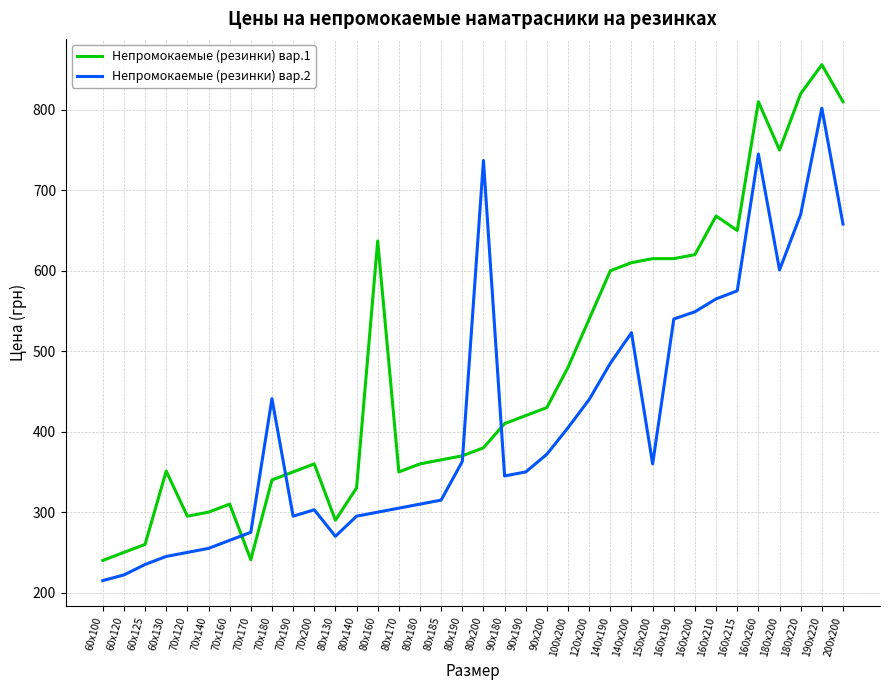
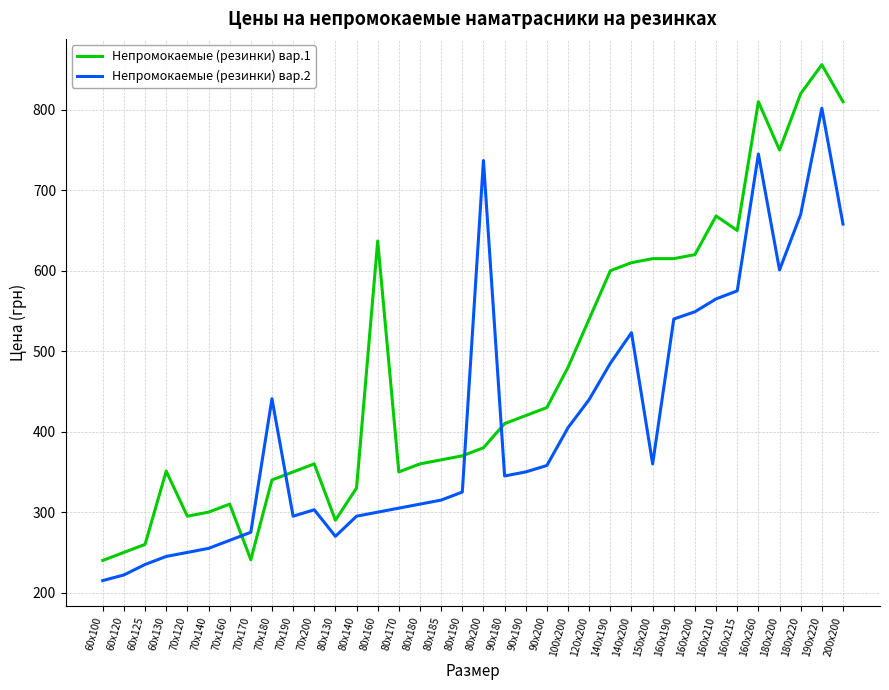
  {
    "Непромокаемые (резинки) вар.1": {
      "60х100": 240,
      "60х120": 250,
      "60х125": 260,
      "60х130": 350,
      "70х120": 300,
      "70х140": 300,
      "70х160": 310,
      "70х170": 240,
      "70х180": 340,
      "70х190": 350,
      "70х200": 360,
      "80х130": 290,
      "80х140": 330,
      "80х160": 640,
      "80х170": 350,
      "80х180": 360,
      "80х185": 370,
      "80х190": 370,
      "80х200": 380,
      "90х180": 410,
      "90х190": 420,
      "90х200": 430,
      "100х200": 480,
      "120х200": 540,
      "140х190": 600,
      "140х200": 610,
      "150х200": 620,
      "160х190": 620,
      "160х200": 620,
      "160х210": 670,
      "160х215": 650,
      "160х260": 810,
      "180х200": 750,
      "180х220": 820,
      "190х220": 860,
      "200х200": 810
    },
    "Непромокаемые (резинки) вар.2": {
      "60х100": 220,
      "60х120": 220,
      "60х125": 240,
      "60х130": 250,
      "70х120": 250,
      "70х140": 260,
      "70х160": 270,
      "70х170": 280,
      "70х180": 440,
      "70х190": 300,
      "70х200": 300,
      "80х130": 270,
      "80х140": 300,
      "80х160": 300,
      "80х170": 310,
      "80х180": 310,
      "80х185": 320,
-     "80х190": 360,
+     "80х190": 330,
      "80х200": 740,
      "90х180": 350,
      "90х190": 350,
-     "90х200": 370,
+     "90х200": 360,
      "100х200": 410,
      "120х200": 440,
      "140х190": 490,
      "140х200": 520,
      "150х200": 360,
      "160х190": 540,
      "160х200": 550,
      "160х210": 570,
      "160х215": 580,
      "160х260": 750,
      "180х200": 600,
      "180х220": 670,
      "190х220": 800,
      "200х200": 660
    }
  }
